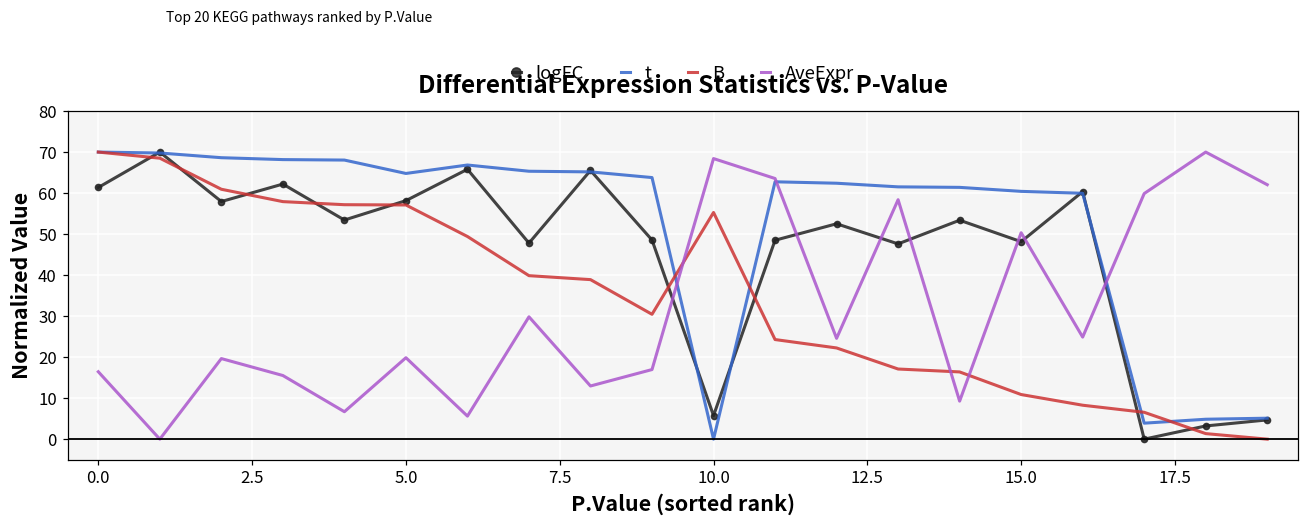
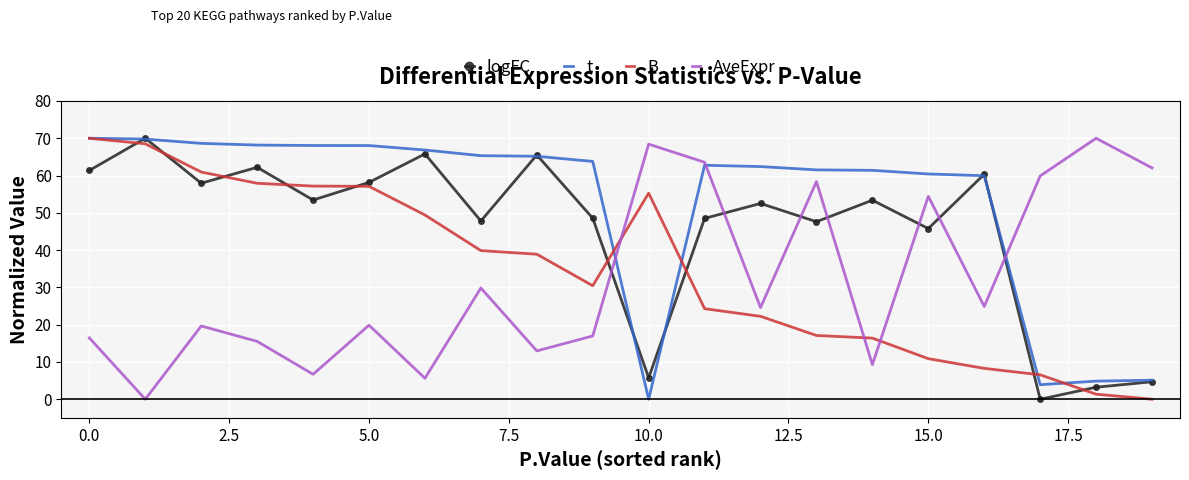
  {
    "logFC": {
      "0.0": 61,
      "5.0": 58,
      "10.0": 6,
-     "15.0": 48
+     "15.0": 46
    },
    "t": {
-     "5.0": 65,
+     "5.0": 68,
      "10.0": 0,
      "15.0": 60
    },
    "B": {
      "5.0": 57,
      "10.0": 55,
      "15.0": 11
    },
    "AveExpr": {
      "0.0": 16,
      "5.0": 20,
      "10.0": 68,
-     "15.0": 50
+     "15.0": 54
    }
  }
